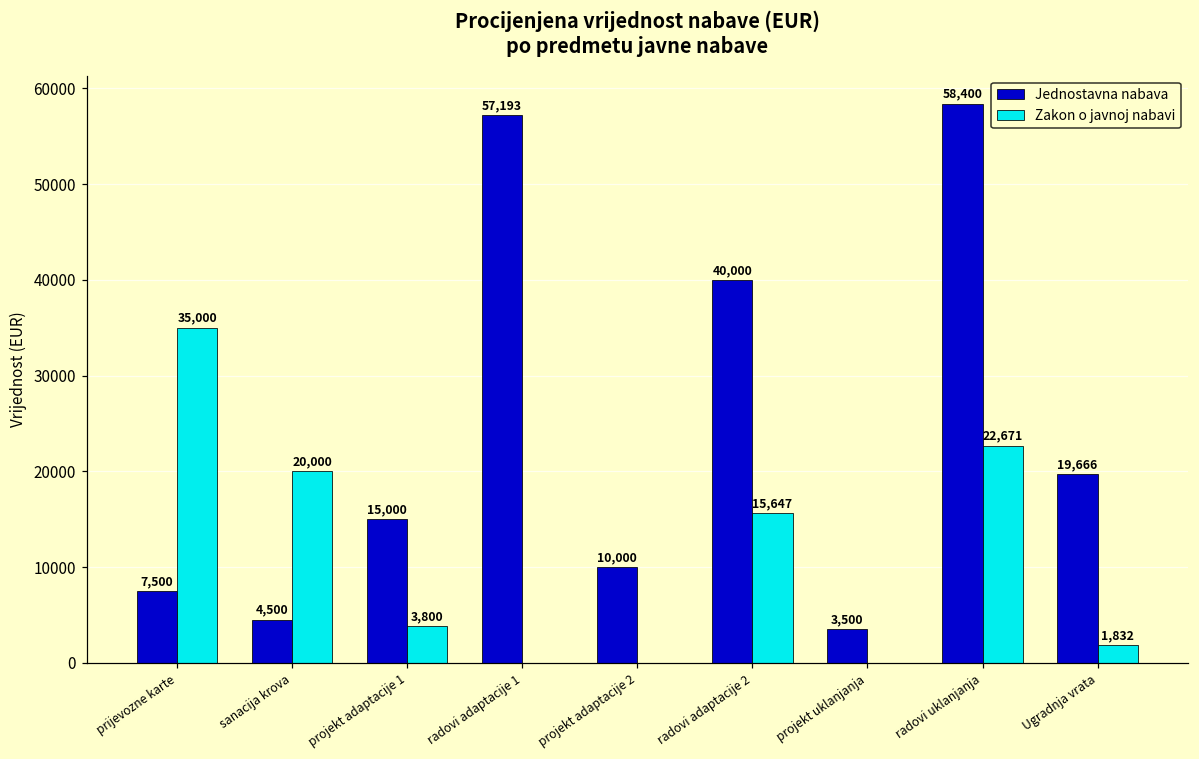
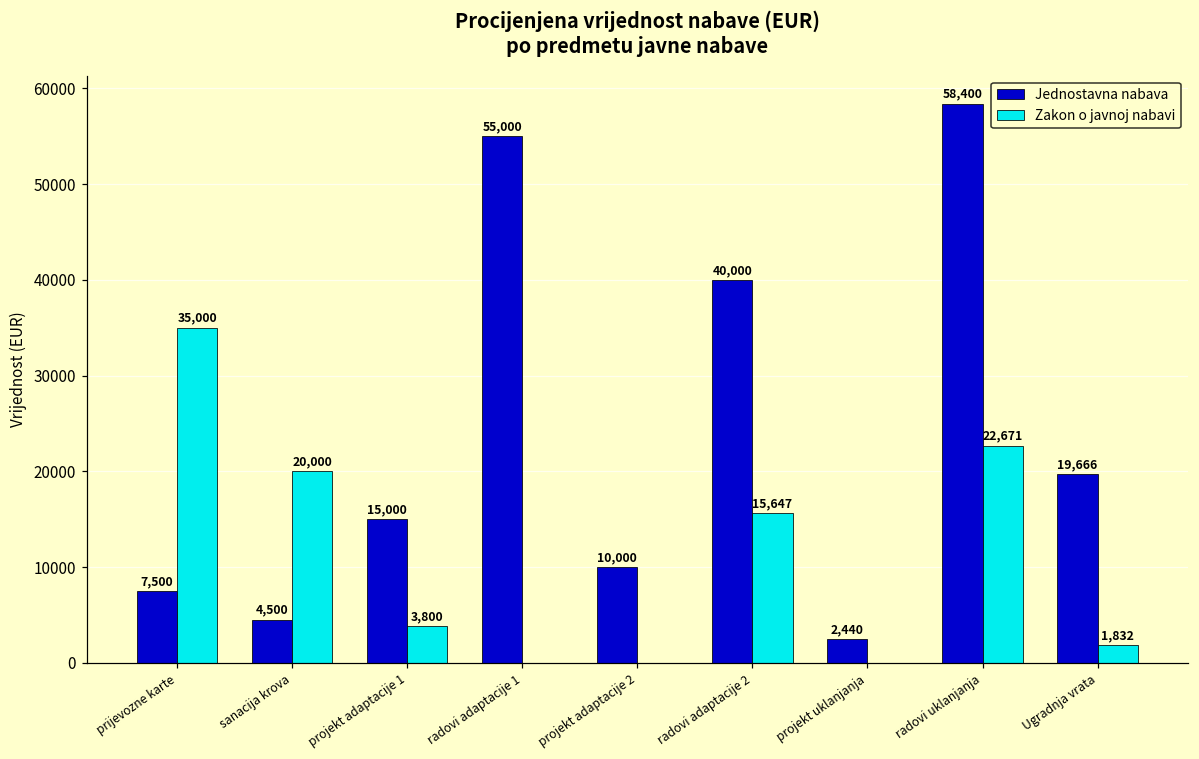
  {
    "Jednostavna nabava": {
      "prijevozne karte": "7,500",
      "sanacija krova": "4,500",
      "projekt adaptacije 1": "15,000",
-     "radovi adaptacije 1": "57,193",
+     "radovi adaptacije 1": "55,000",
      "projekt adaptacije 2": "10,000",
      "radovi adaptacije 2": "40,000",
-     "projekt uklanjanja": "3,500",
+     "projekt uklanjanja": "2,440",
      "radovi uklanjanja": "58,400",
      "Ugradnja vrata": "19,666"
    },
    "Zakon o javnoj nabavi": {
      "prijevozne karte": "35,000",
      "sanacija krova": "20,000",
      "projekt adaptacije 1": "3,800",
      "radovi adaptacije 2": "15,647",
      "radovi uklanjanja": "22,671",
      "Ugradnja vrata": "1,832"
    }
  }
